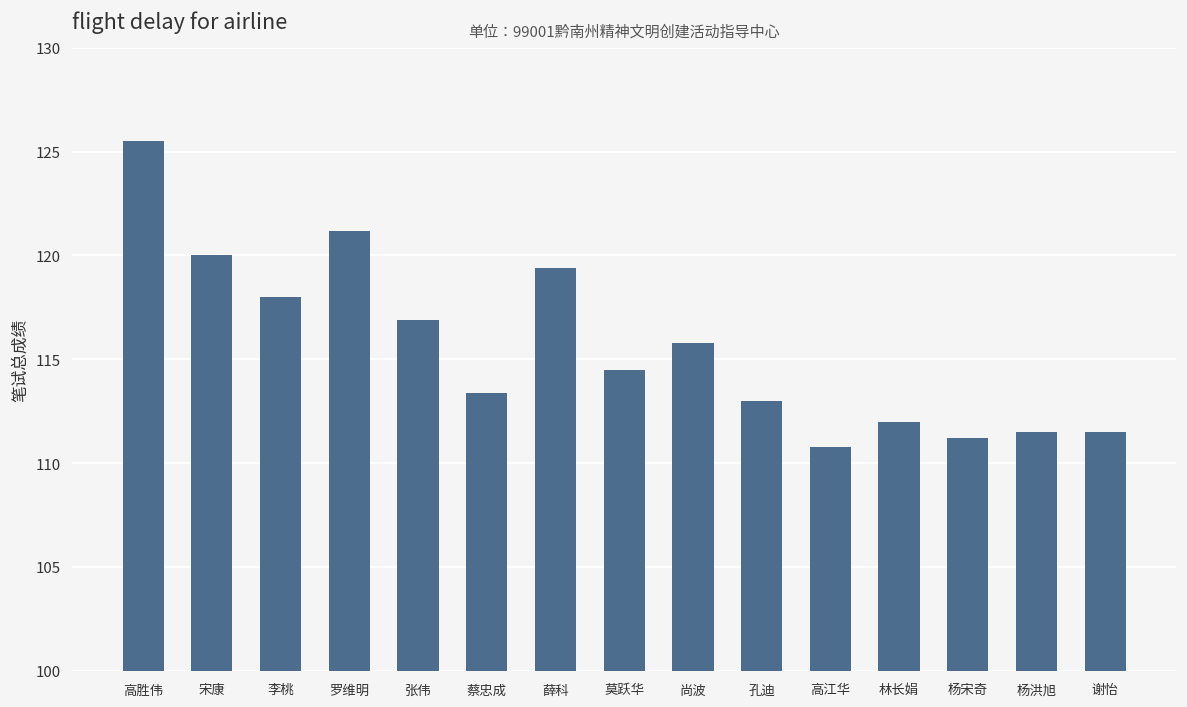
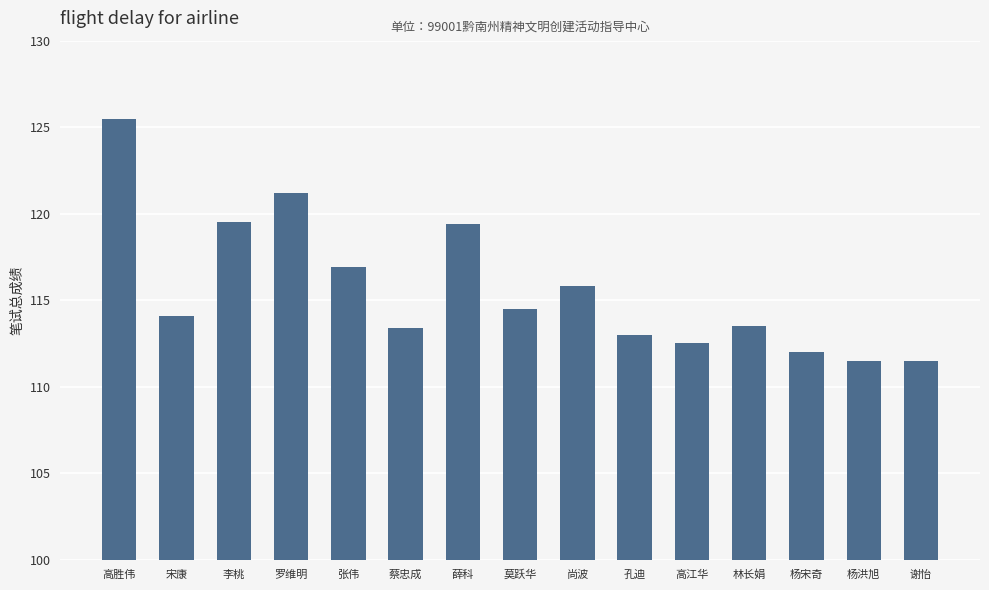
  {
    "高胜伟": 125.5,
-   "宋康": 120.0,
-   "李桃": 118.0,
+   "宋康": 114.1,
+   "李桃": 119.5,
    "罗维明": 121.2,
    "张伟": 116.9,
    "蔡忠成": 113.4,
    "薛科": 119.4,
    "莫跃华": 114.5,
    "尚波": 115.8,
    "孔迪": 113.0,
-   "高江华": 110.8,
-   "林长娟": 112.0,
-   "杨宋奇": 111.2,
+   "高江华": 112.5,
+   "林长娟": 113.5,
+   "杨宋奇": 112.0,
    "杨洪旭": 111.5,
    "谢怡": 111.5
  }
